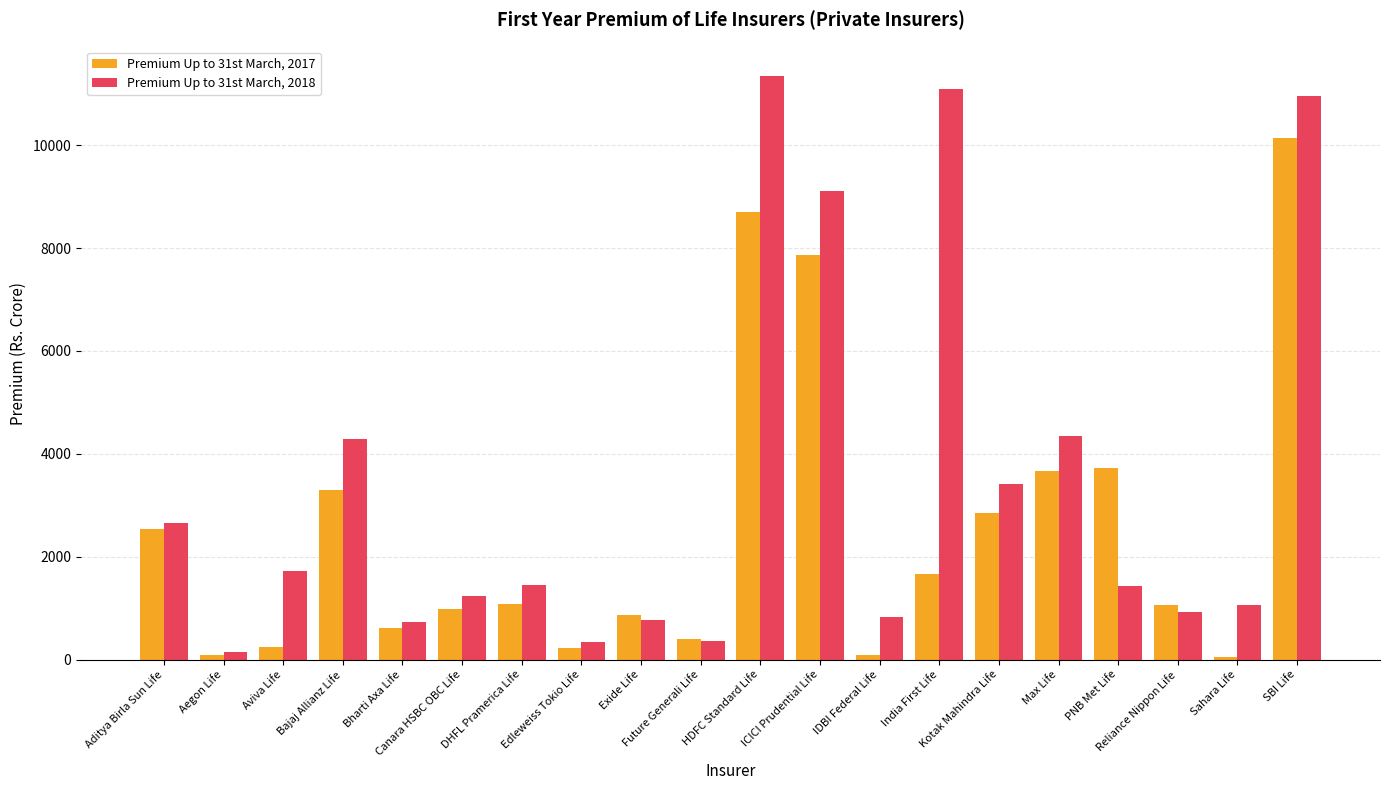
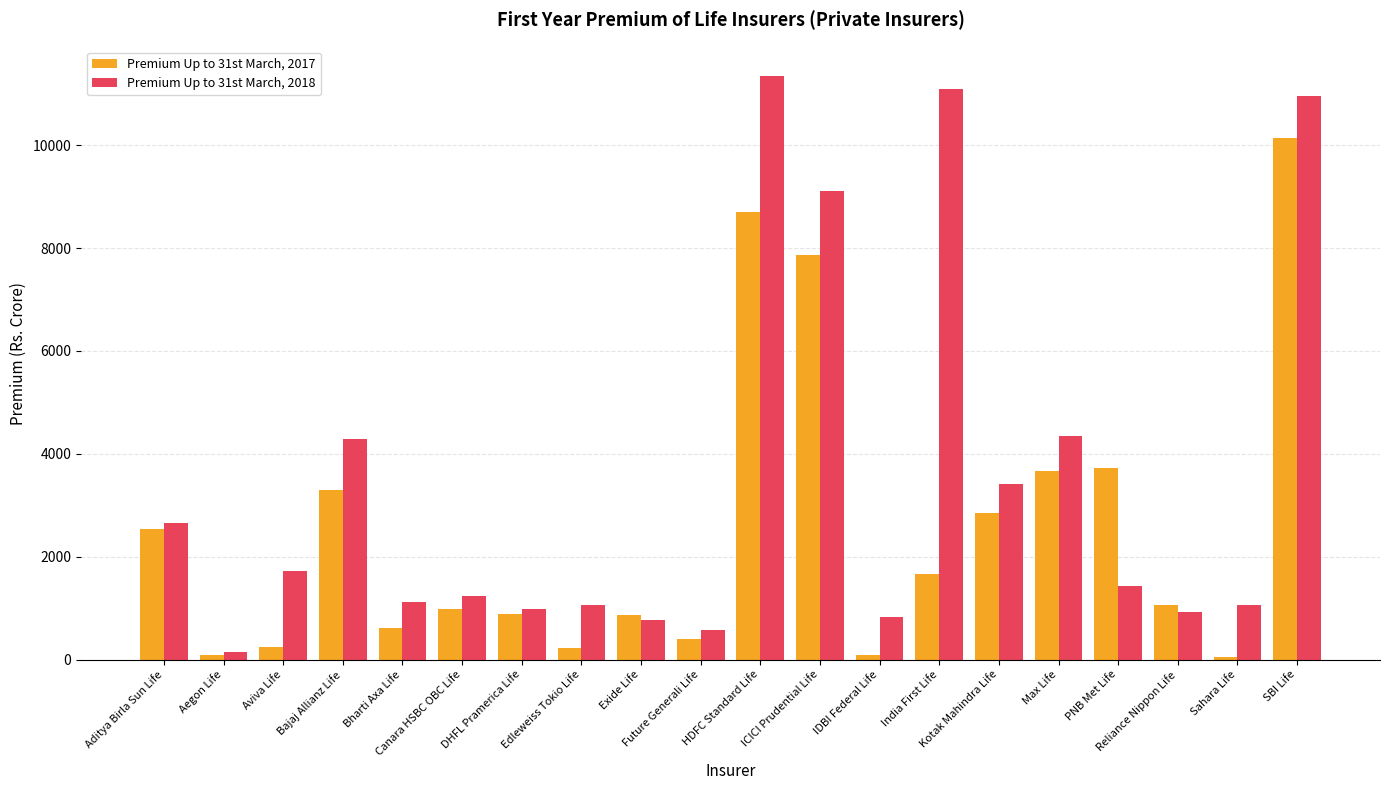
  {
    "Premium Up to 31st March, 2017": {
      "Aditya Birla Sun Life": 2500,
      "Aegon Life": 100,
      "Aviva Life": 200,
      "Bajaj Allianz Life": 3300,
      "Bharti Axa Life": 600,
      "Canara HSBC OBC Life": 1000,
-     "DHFL Pramerica Life": 1100,
+     "DHFL Pramerica Life": 900,
      "Edleweiss Tokio Life": 200,
      "Exide Life": 900,
      "Future Generali Life": 400,
      "HDFC Standard Life": 8700,
      "ICICI Prudential Life": 7900,
      "IDBI Federal Life": 100,
      "India First Life": 1700,
      "Kotak Mahindra Life": 2800,
      "Max Life": 3700,
      "PNB Met Life": 3700,
      "Reliance Nippon Life": 1100,
      "SBI Life": 10100
    },
    "Premium Up to 31st March, 2018": {
      "Aditya Birla Sun Life": 2700,
      "Aegon Life": 100,
      "Aviva Life": 1700,
      "Bajaj Allianz Life": 4300,
-     "Bharti Axa Life": 700,
+     "Bharti Axa Life": 1100,
      "Canara HSBC OBC Life": 1200,
-     "DHFL Pramerica Life": 1400,
-     "Edleweiss Tokio Life": 300,
+     "DHFL Pramerica Life": 1000,
+     "Edleweiss Tokio Life": 1100,
      "Exide Life": 800,
-     "Future Generali Life": 400,
+     "Future Generali Life": 600,
      "HDFC Standard Life": 11300,
      "ICICI Prudential Life": 9100,
      "IDBI Federal Life": 800,
      "India First Life": 11100,
      "Kotak Mahindra Life": 3400,
      "Max Life": 4300,
      "PNB Met Life": 1400,
      "Reliance Nippon Life": 900,
      "Sahara Life": 1100,
      "SBI Life": 11000
    }
  }
